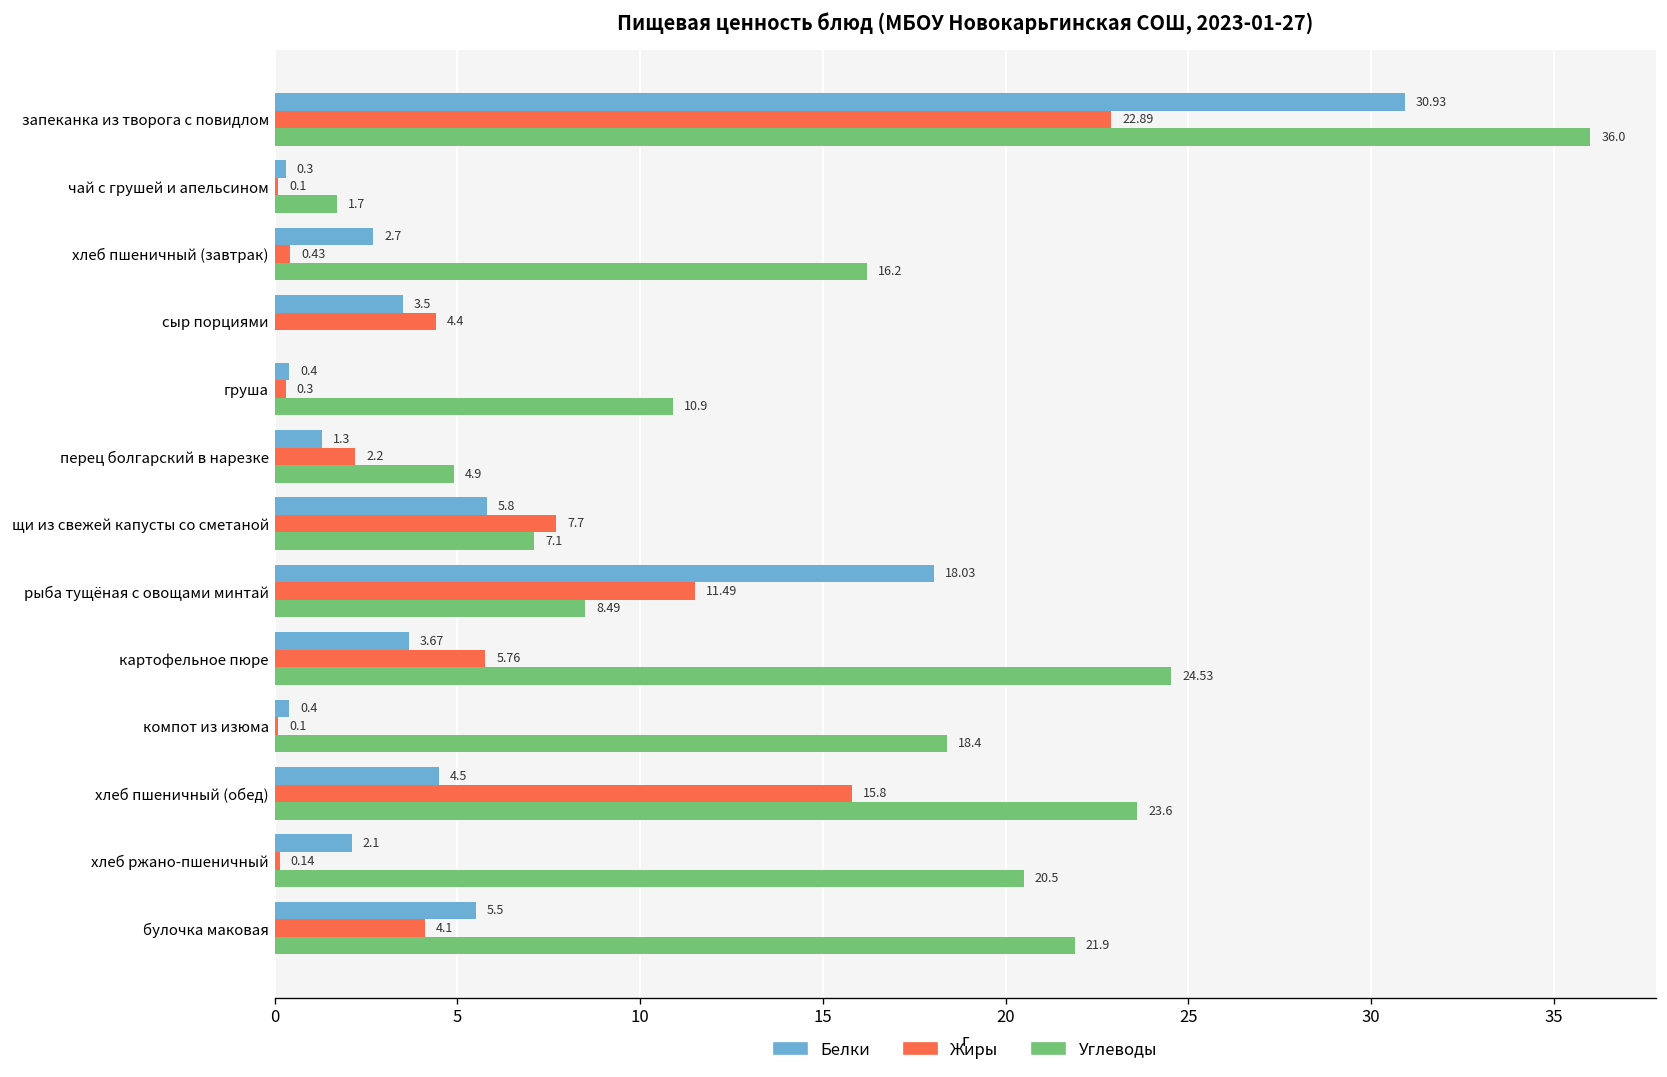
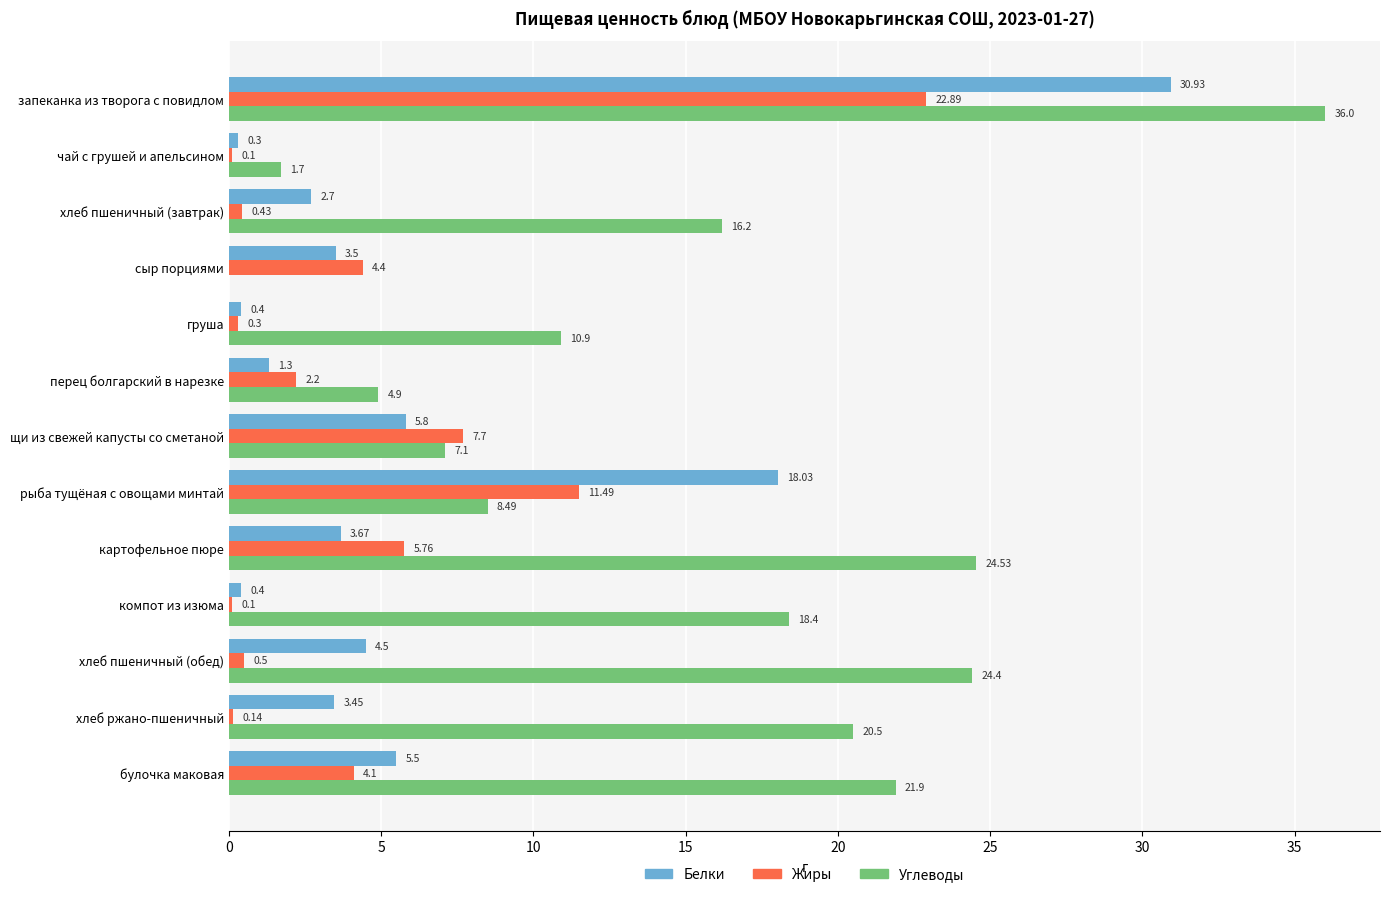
  {
    "Белки": {
      "запеканка из творога с повидлом": 30.93,
      "чай с грушей и апельсином": 0.3,
      "хлеб пшеничный (завтрак)": 2.7,
      "сыр порциями": 3.5,
      "груша": 0.4,
      "перец болгарский в нарезке": 1.3,
      "щи из свежей капусты со сметаной": 5.8,
      "рыба тущёная с овощами минтай": 18.03,
      "картофельное пюре": 3.67,
      "компот из изюма": 0.4,
      "хлеб пшеничный (обед)": 4.5,
-     "хлеб ржано-пшеничный": 2.1,
+     "хлеб ржано-пшеничный": 3.45,
      "булочка маковая": 5.5
    },
    "Жиры": {
      "запеканка из творога с повидлом": 22.89,
      "чай с грушей и апельсином": 0.1,
      "хлеб пшеничный (завтрак)": 0.43,
      "сыр порциями": 4.4,
      "груша": 0.3,
      "перец болгарский в нарезке": 2.2,
      "щи из свежей капусты со сметаной": 7.7,
      "рыба тущёная с овощами минтай": 11.49,
      "картофельное пюре": 5.76,
      "компот из изюма": 0.1,
-     "хлеб пшеничный (обед)": 15.8,
+     "хлеб пшеничный (обед)": 0.5,
      "хлеб ржано-пшеничный": 0.14,
      "булочка маковая": 4.1
    },
    "Углеводы": {
      "запеканка из творога с повидлом": 36.0,
      "чай с грушей и апельсином": 1.7,
      "хлеб пшеничный (завтрак)": 16.2,
      "груша": 10.9,
      "перец болгарский в нарезке": 4.9,
      "щи из свежей капусты со сметаной": 7.1,
      "рыба тущёная с овощами минтай": 8.49,
      "картофельное пюре": 24.53,
      "компот из изюма": 18.4,
-     "хлеб пшеничный (обед)": 23.6,
+     "хлеб пшеничный (обед)": 24.4,
      "хлеб ржано-пшеничный": 20.5,
      "булочка маковая": 21.9
    }
  }
